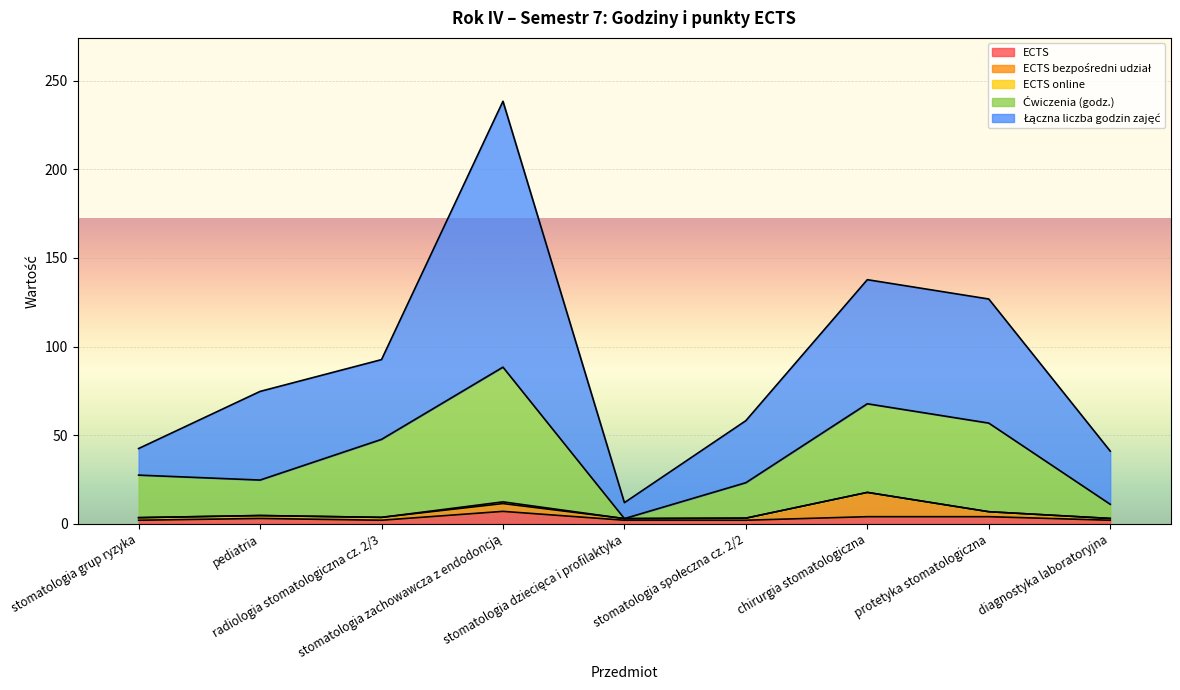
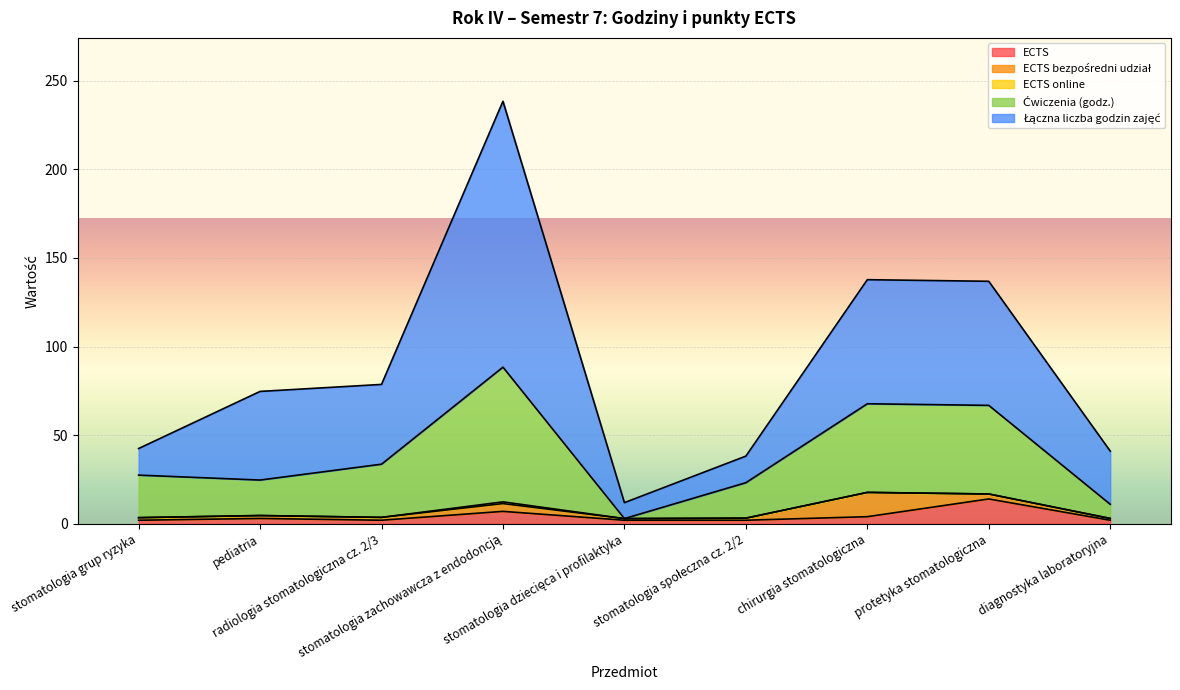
  {
    "ECTS": {
      "pediatria": 3,
      "radiologia stomatologiczna cz. 2/3": 2,
      "stomatologia zachowawcza z endodoncją": 7,
      "chirurgia stomatologiczna": 4,
-     "protetyka stomatologiczna": 4
+     "protetyka stomatologiczna": 14
    },
    "Ćwiczenia (godz.)": {
      "stomatologia grup ryzyka": 24,
      "pediatria": 20,
-     "radiologia stomatologiczna cz. 2/3": 44,
+     "radiologia stomatologiczna cz. 2/3": 30,
      "stomatologia zachowawcza z endodoncją": 76,
      "stomatologia społeczna cz. 2/2": 20,
      "chirurgia stomatologiczna": 50,
      "protetyka stomatologiczna": 50,
      "diagnostyka laboratoryjna": 8
    },
    "Łączna liczba godzin zajęć": {
      "stomatologia grup ryzyka": 15,
      "pediatria": 50,
      "radiologia stomatologiczna cz. 2/3": 45,
      "stomatologia zachowawcza z endodoncją": 150,
      "stomatologia dziecięca i profilaktyka": 9,
-     "stomatologia społeczna cz. 2/2": 35,
+     "stomatologia społeczna cz. 2/2": 15,
      "chirurgia stomatologiczna": 70,
      "protetyka stomatologiczna": 70,
      "diagnostyka laboratoryjna": 30
    }
  }
